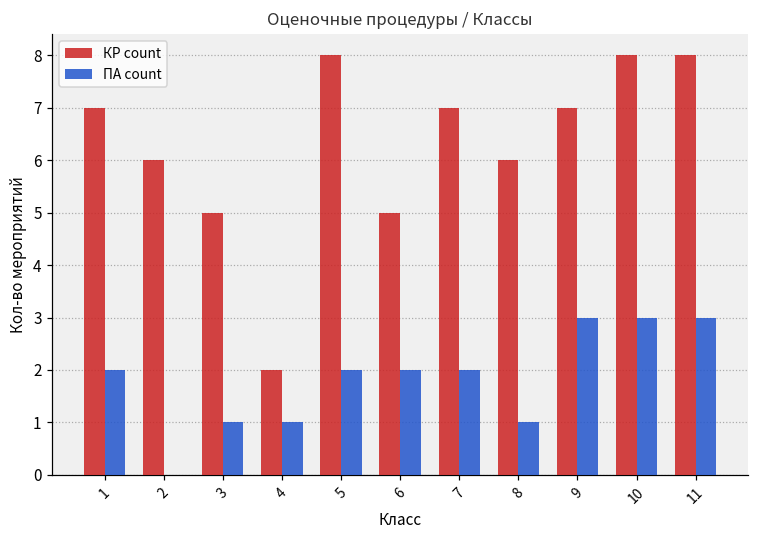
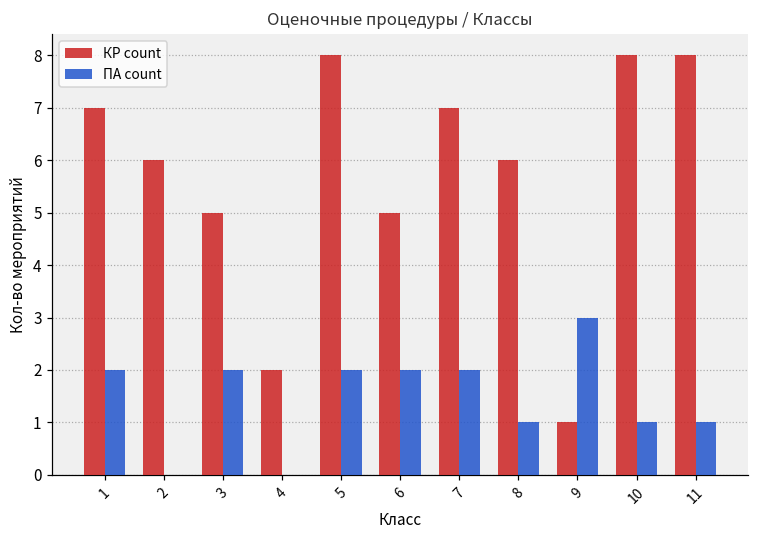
  {
    "КР count": {
      "1": 7,
      "2": 6,
      "3": 5,
      "4": 2,
      "5": 8,
      "6": 5,
      "7": 7,
      "8": 6,
-     "9": 7,
+     "9": 1,
      "10": 8,
      "11": 8
    },
    "ПА count": {
      "1": 2,
      "2": 0,
-     "3": 1,
-     "4": 1,
+     "3": 2,
+     "4": 0,
      "5": 2,
      "6": 2,
      "7": 2,
      "8": 1,
      "9": 3,
-     "10": 3,
-     "11": 3
+     "10": 1,
+     "11": 1
    }
  }
